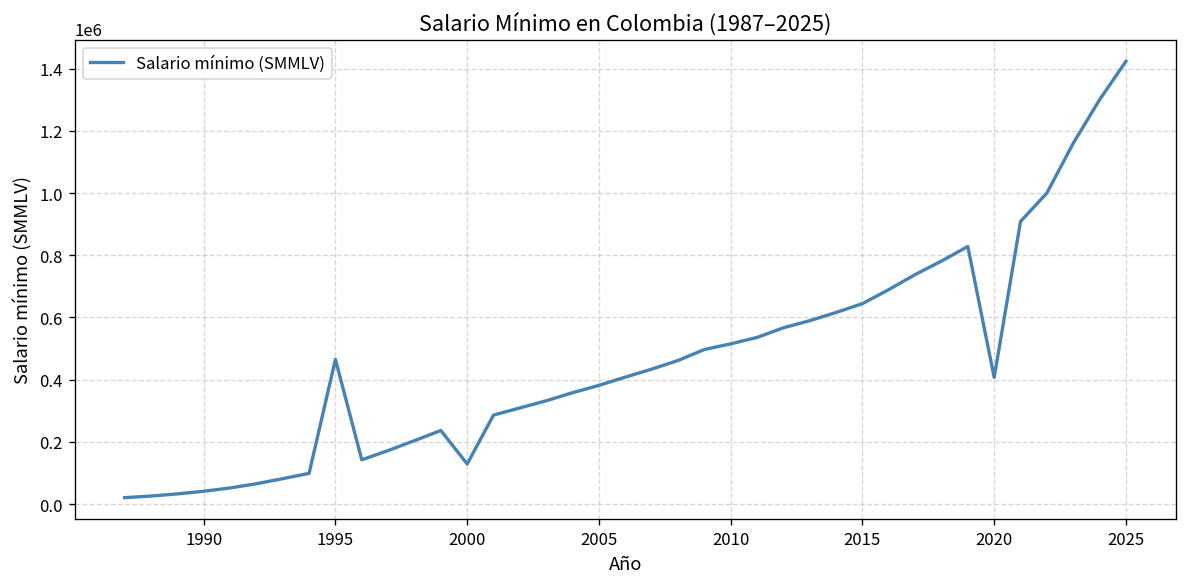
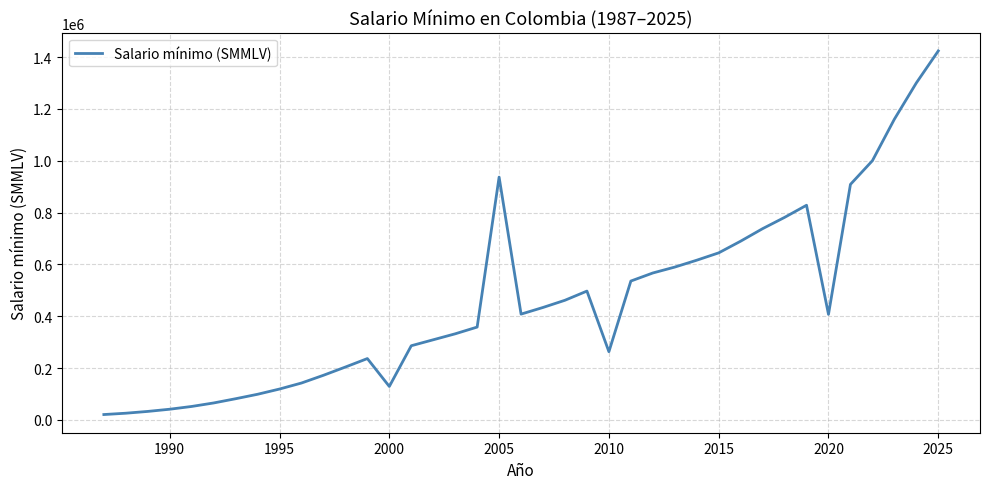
  {
    "1990": 40000,
-   "1995": 470000,
+   "1995": 120000,
    "2000": 130000,
-   "2005": 380000,
-   "2010": 520000,
+   "2005": 940000,
+   "2010": 260000,
    "2015": 640000,
    "2020": 410000,
    "2025": 1420000
  }
